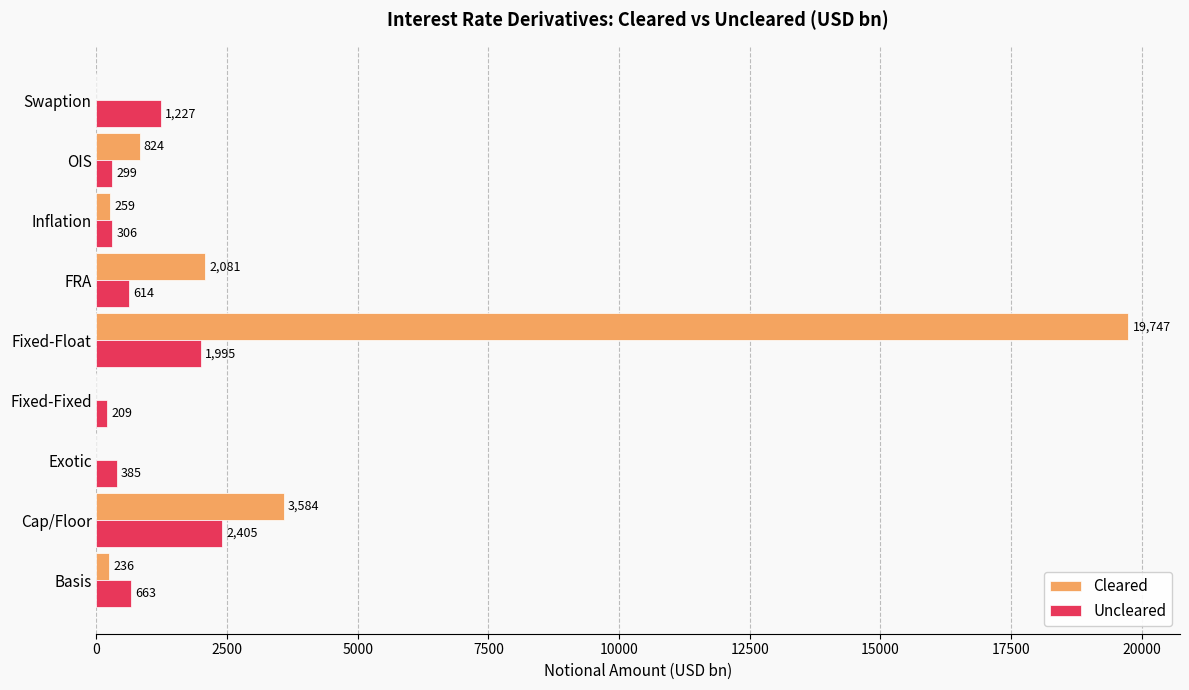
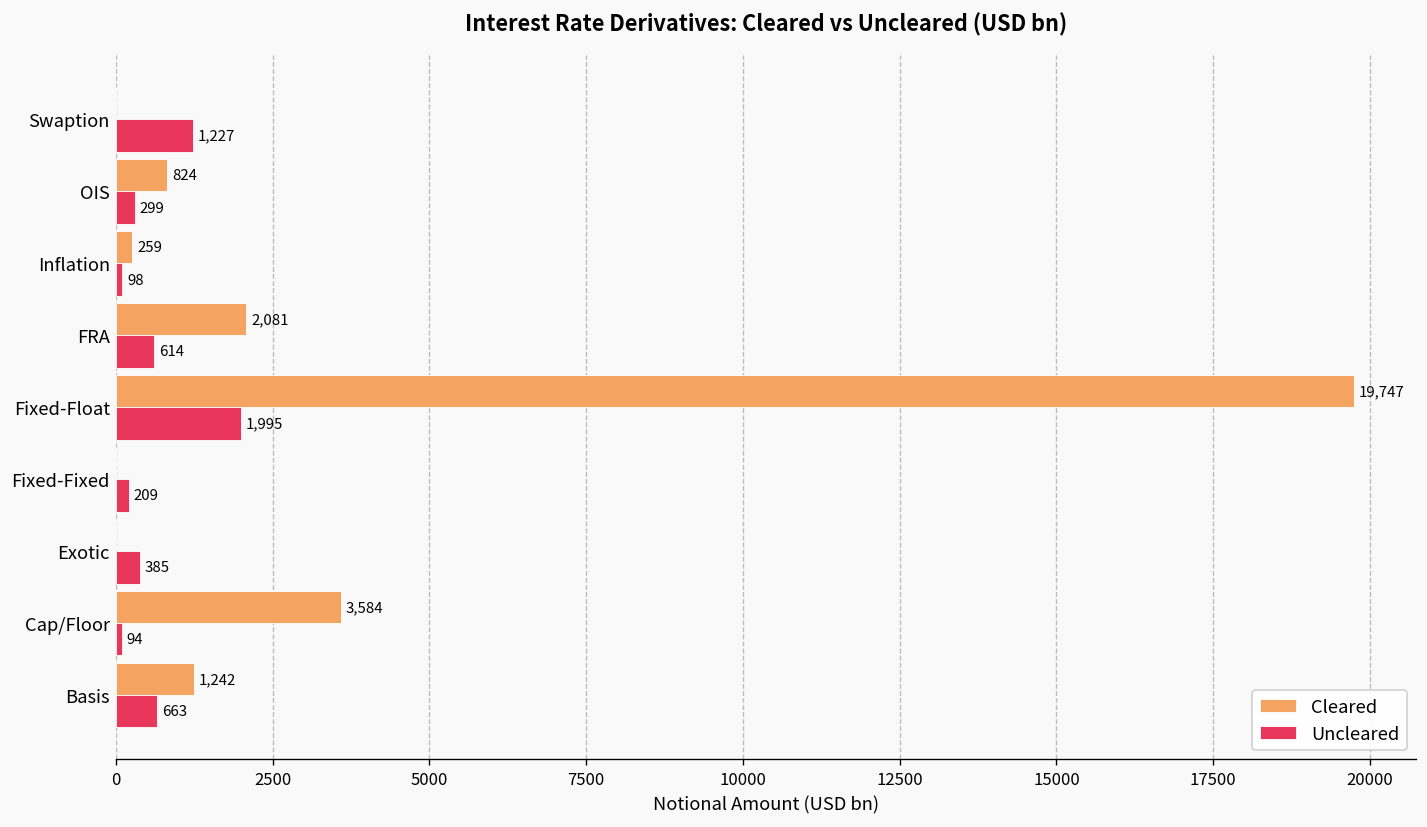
  {
    "Cleared": {
      "OIS": "824",
      "Inflation": "259",
      "FRA": "2,081",
      "Fixed-Float": "19,747",
      "Cap/Floor": "3,584",
-     "Basis": "236"
+     "Basis": "1,242"
    },
    "Uncleared": {
      "Swaption": "1,227",
      "OIS": "299",
-     "Inflation": "306",
+     "Inflation": "98",
      "FRA": "614",
      "Fixed-Float": "1,995",
      "Fixed-Fixed": "209",
      "Exotic": "385",
-     "Cap/Floor": "2,405",
+     "Cap/Floor": "94",
      "Basis": "663"
    }
  }
